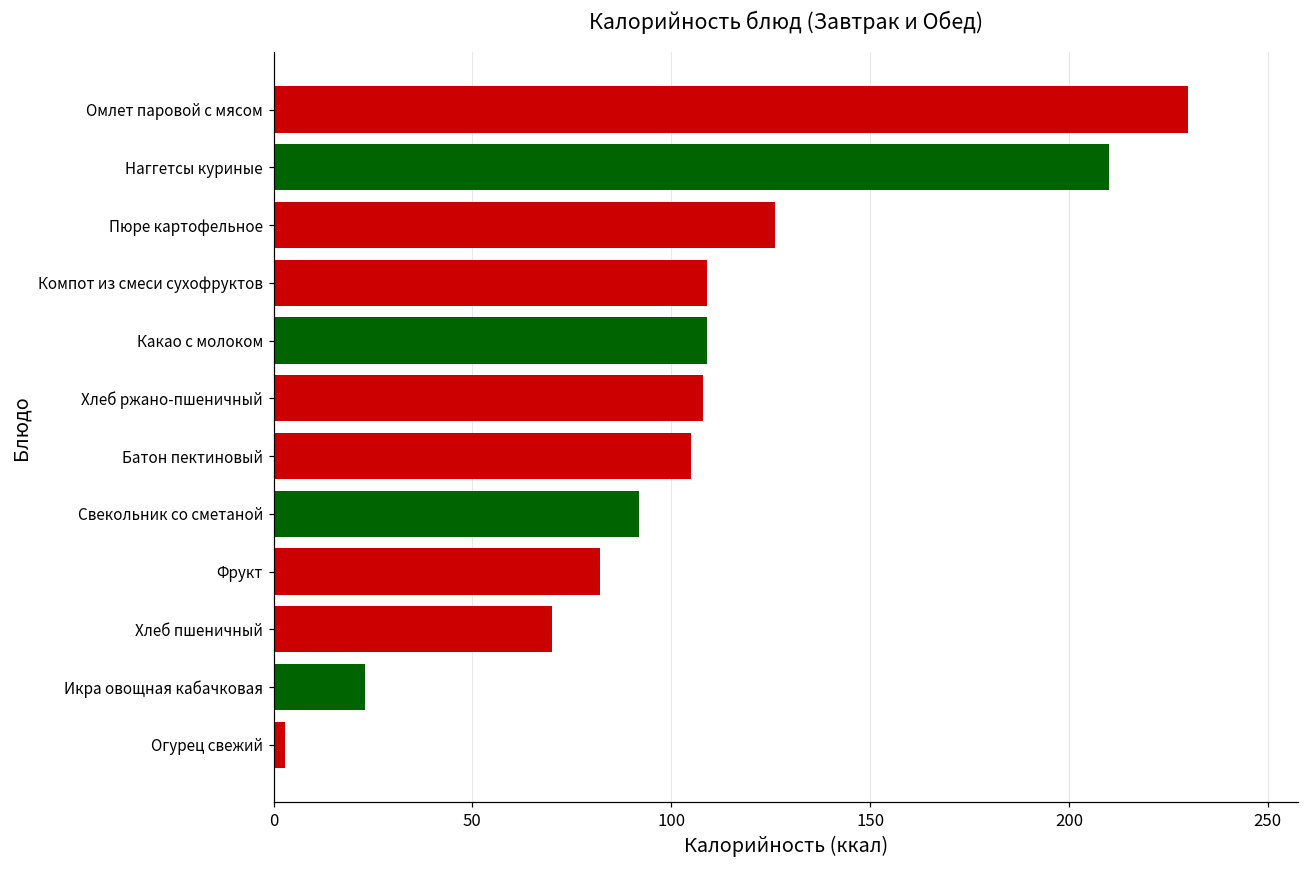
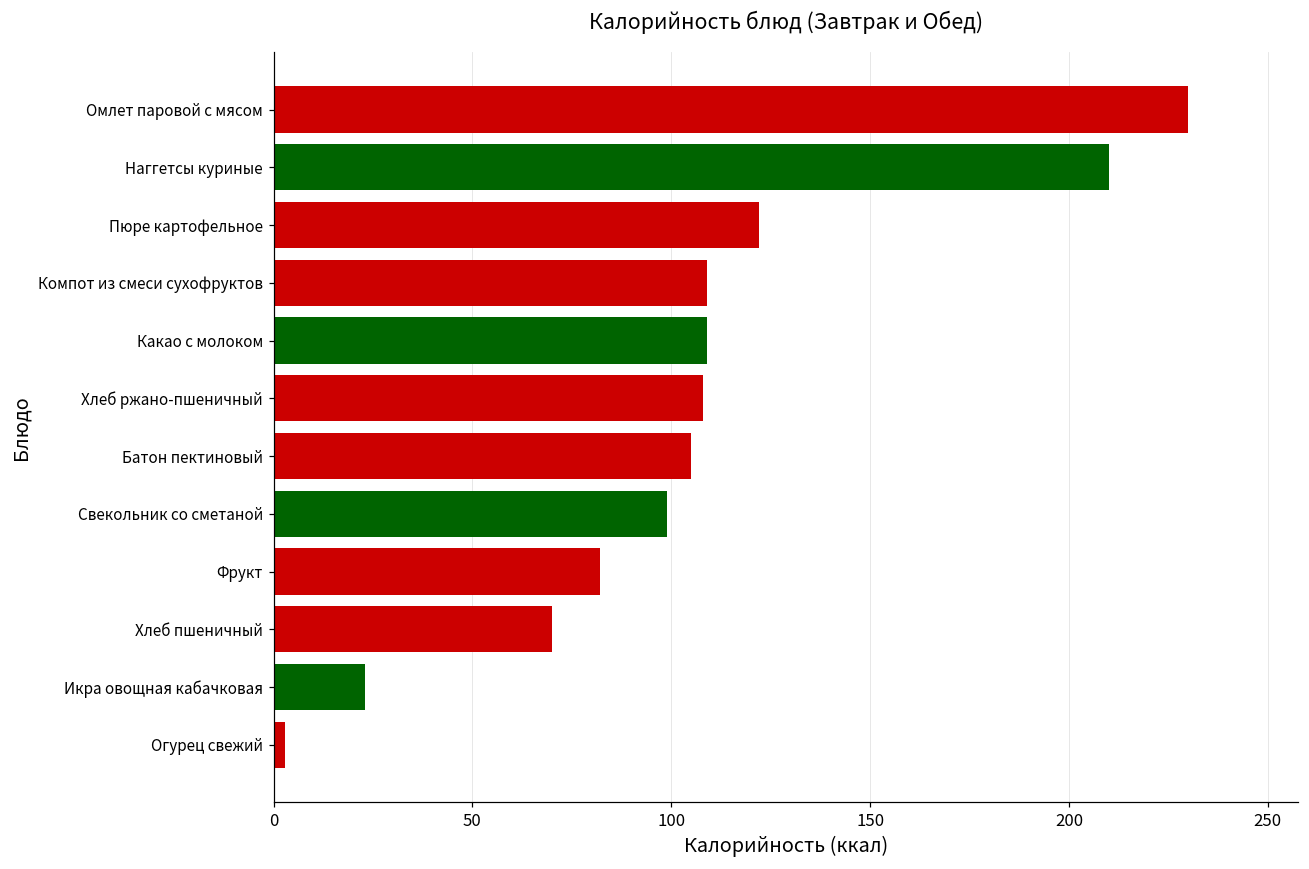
  {
    "Омлет паровой с мясом": 230,
    "Наггетсы куриные": 210,
-   "Пюре картофельное": 126,
+   "Пюре картофельное": 122,
    "Компот из смеси сухофруктов": 109,
    "Какао с молоком": 109,
    "Хлеб ржано-пшеничный": 108,
    "Батон пектиновый": 105,
-   "Свекольник со сметаной": 92,
+   "Свекольник со сметаной": 99,
    "Фрукт": 82,
    "Хлеб пшеничный": 70,
    "Икра овощная кабачковая": 23,
    "Огурец свежий": 3
  }
